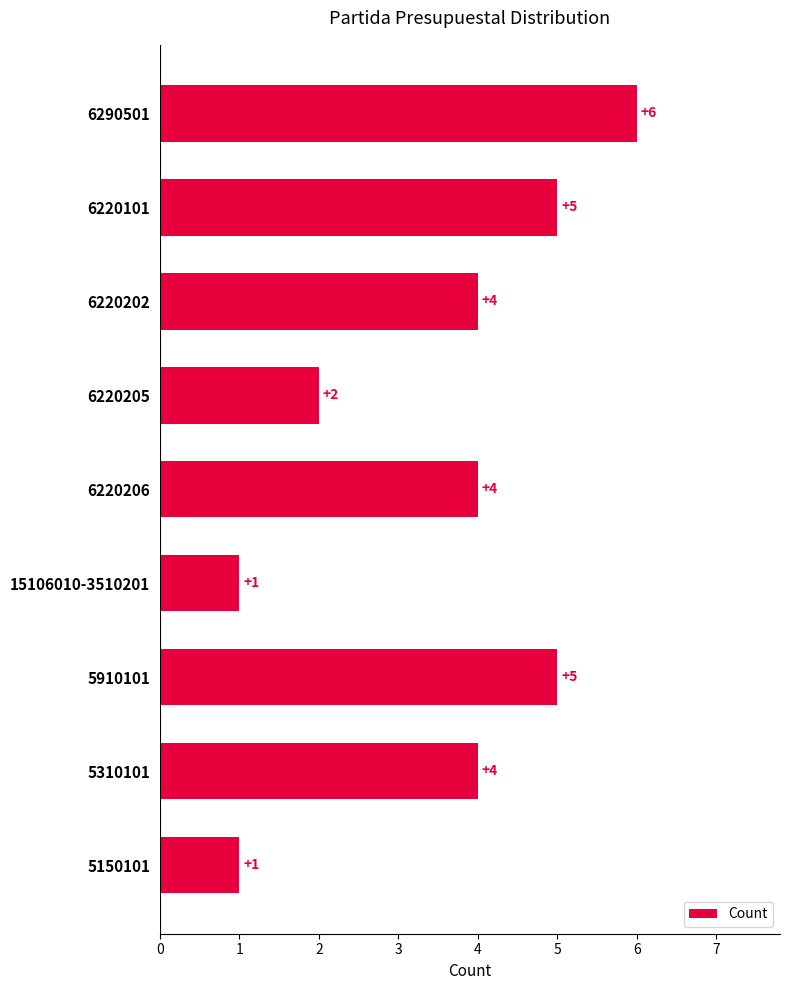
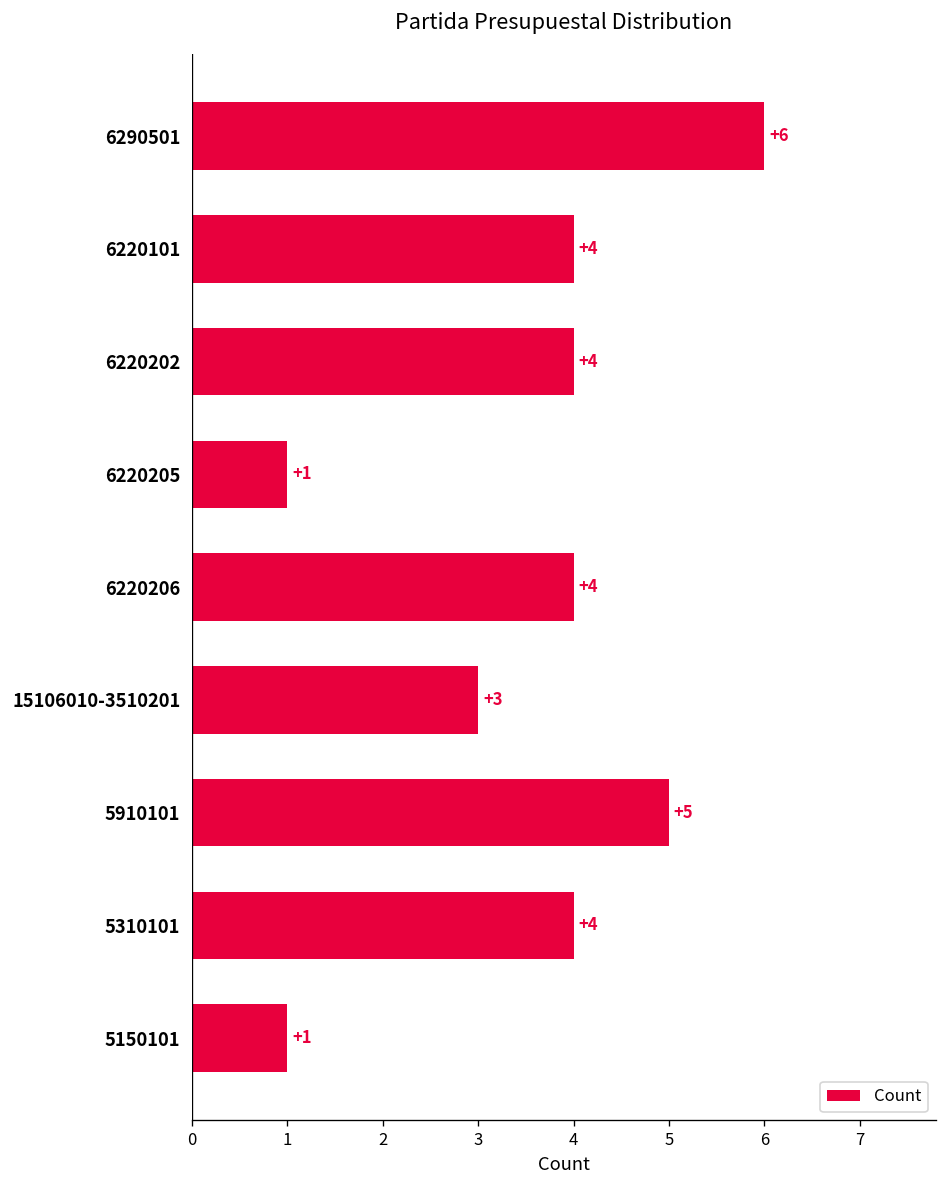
  {
    "6290501": "+6",
-   "6220101": "+5",
+   "6220101": "+4",
    "6220202": "+4",
-   "6220205": "+2",
+   "6220205": "+1",
    "6220206": "+4",
-   "15106010-3510201": "+1",
+   "15106010-3510201": "+3",
    "5910101": "+5",
    "5310101": "+4",
    "5150101": "+1"
  }
